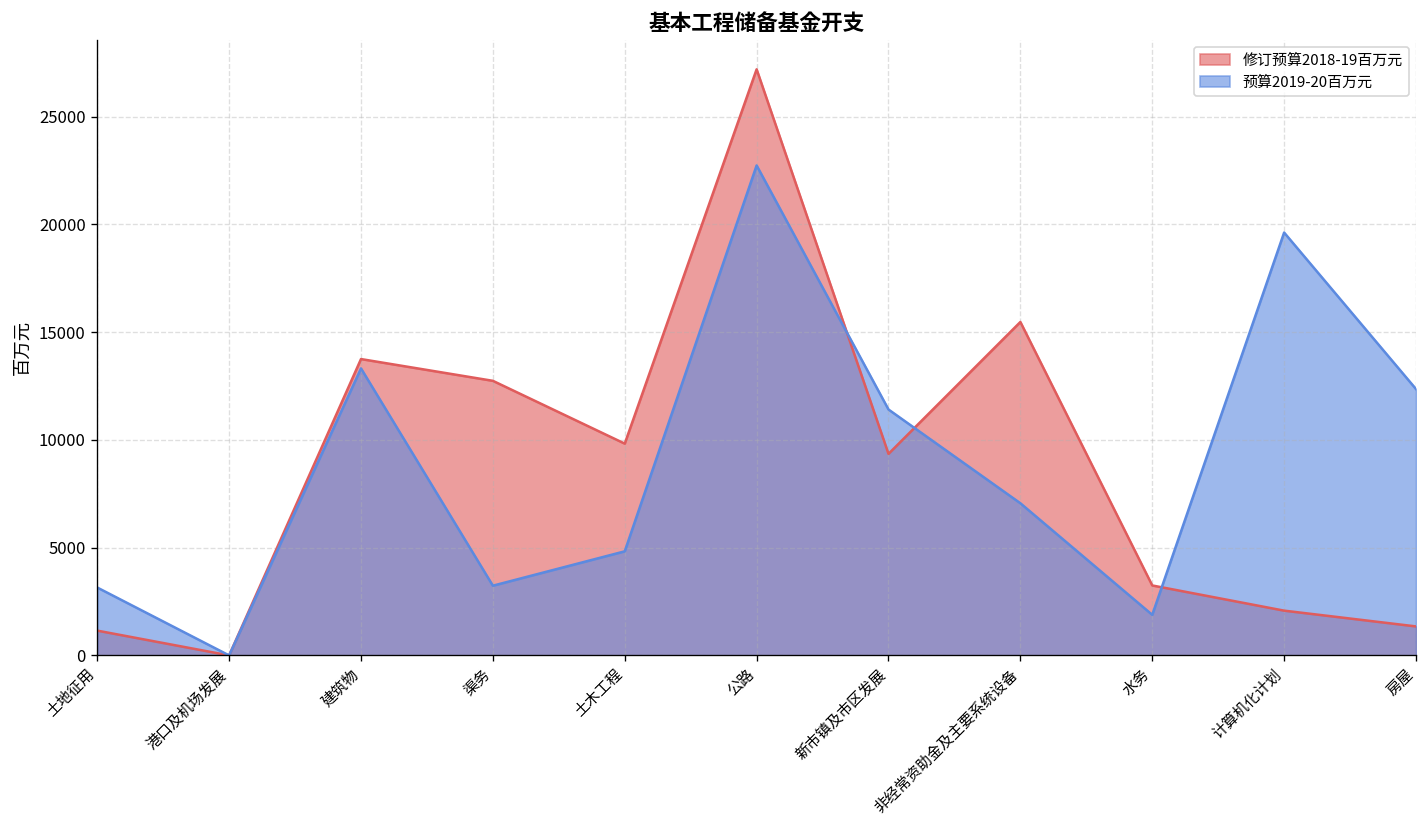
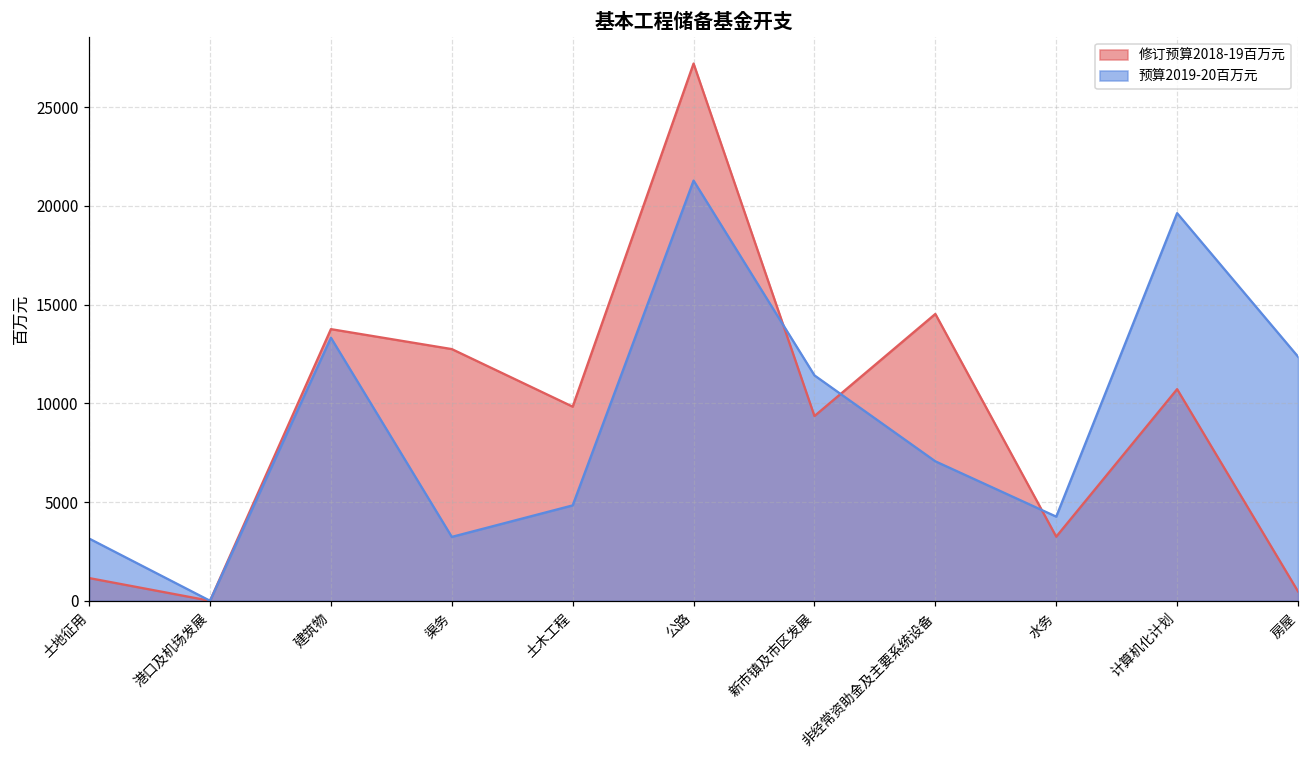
  {
    "修订预算2018-19百万元": {
      "土地征用": 1200,
      "建筑物": 13800,
      "渠务": 12700,
      "土木工程": 9800,
      "公路": 27200,
      "新市镇及市区发展": 9400,
-     "非经常资助金及主要系统设备": 15500,
+     "非经常资助金及主要系统设备": 14500,
      "水务": 3200,
-     "计算机化计划": 2100,
-     "房屋": 1300
+     "计算机化计划": 10700,
+     "房屋": 500
    },
    "预算2019-20百万元": {
      "土地征用": 3200,
      "建筑物": 13300,
      "渠务": 3200,
      "土木工程": 4800,
-     "公路": 22700,
+     "公路": 21300,
      "新市镇及市区发展": 11400,
      "非经常资助金及主要系统设备": 7100,
-     "水务": 1900,
+     "水务": 4300,
      "计算机化计划": 19600,
      "房屋": 12400
    }
  }
